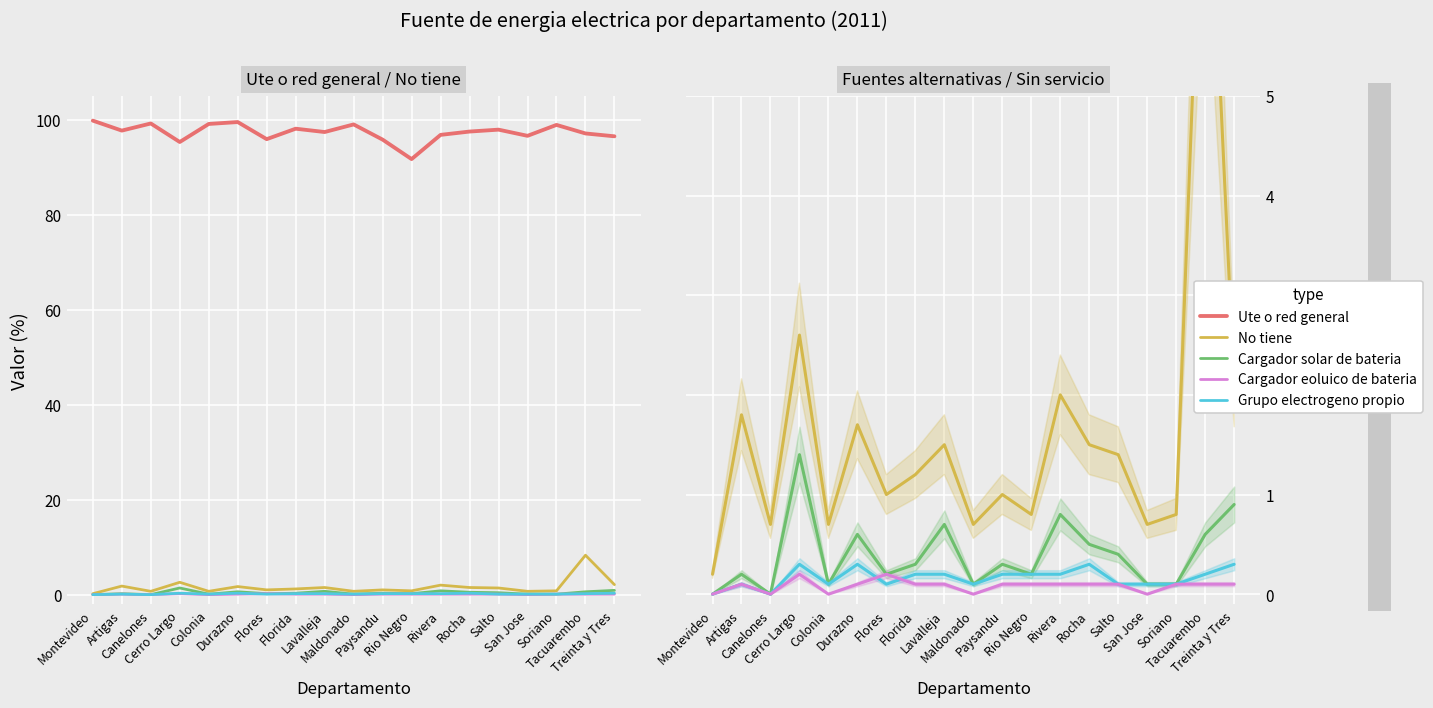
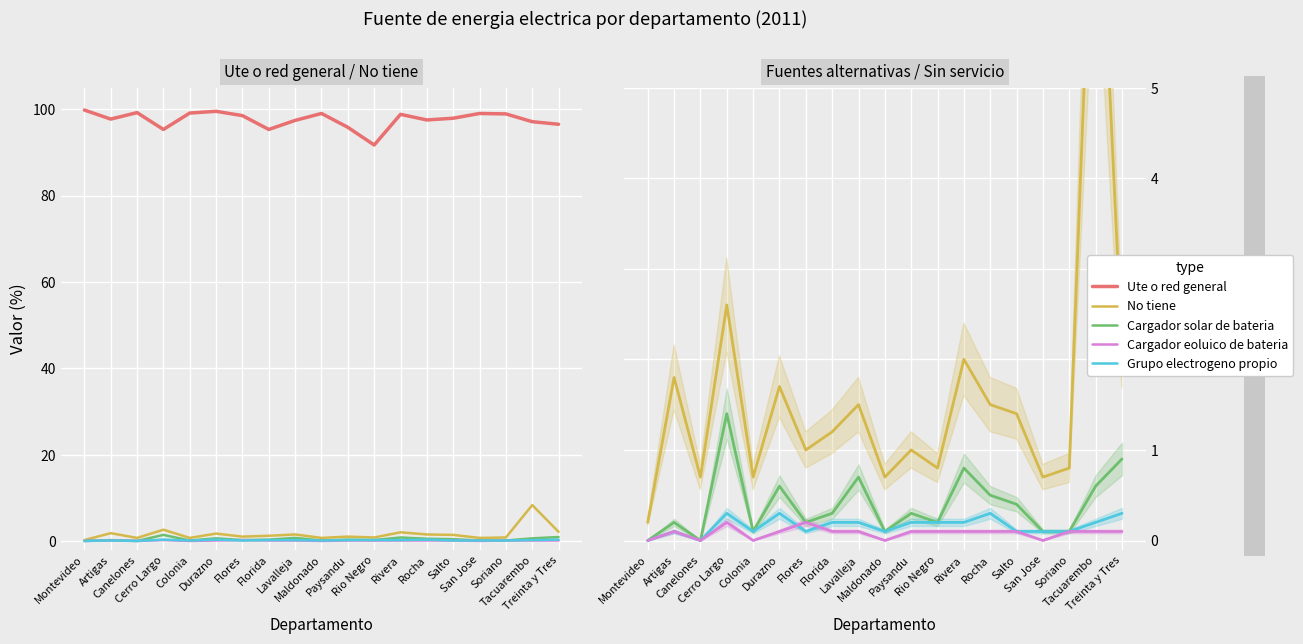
  {
    "Ute o red general / No tiene": {
      "Ute o red general": {
        "Montevideo": 100,
        "Artigas": 98,
        "Canelones": 99,
        "Cerro Largo": 95,
        "Colonia": 99,
        "Durazno": 100,
-       "Flores": 96,
-       "Florida": 98,
+       "Flores": 99,
+       "Florida": 95,
        "Lavalleja": 97,
        "Maldonado": 99,
        "Paysandu": 96,
        "Rio Negro": 92,
-       "Rivera": 97,
+       "Rivera": 99,
        "Rocha": 98,
        "Salto": 98,
-       "San Jose": 97,
+       "San Jose": 99,
        "Soriano": 99,
        "Tacuarembo": 97,
        "Treinta y Tres": 97
      },
      "No tiene": {
        "Artigas": 2,
        "Canelones": 1,
        "Cerro Largo": 3,
        "Colonia": 1,
        "Durazno": 2,
        "Flores": 1,
        "Florida": 1,
        "Lavalleja": 2,
        "Maldonado": 1,
        "Paysandu": 1,
        "Rio Negro": 1,
        "Rivera": 2,
        "Rocha": 2,
        "Salto": 1,
        "San Jose": 1,
        "Soriano": 1,
        "Tacuarembo": 8,
        "Treinta y Tres": 2
      },
      "Cargador solar de bateria": {
        "Cerro Largo": 1,
        "Rivera": 1,
        "Treinta y Tres": 1
      }
    }
  }
